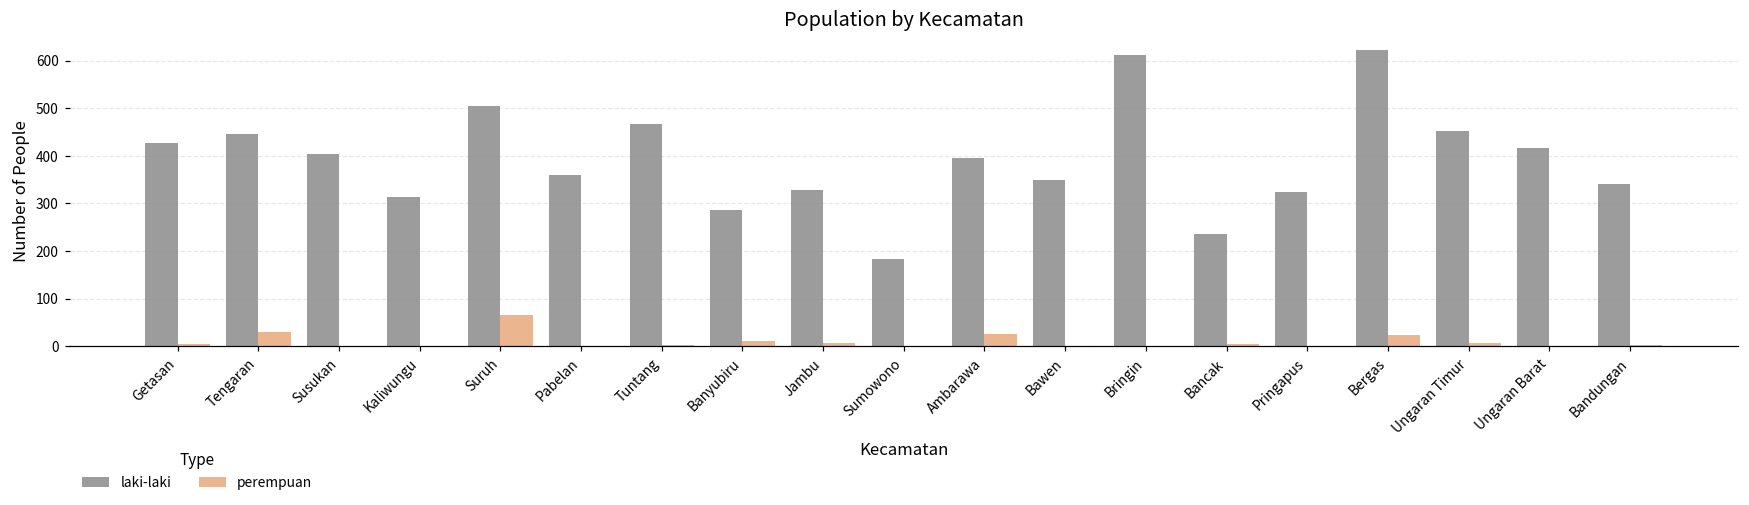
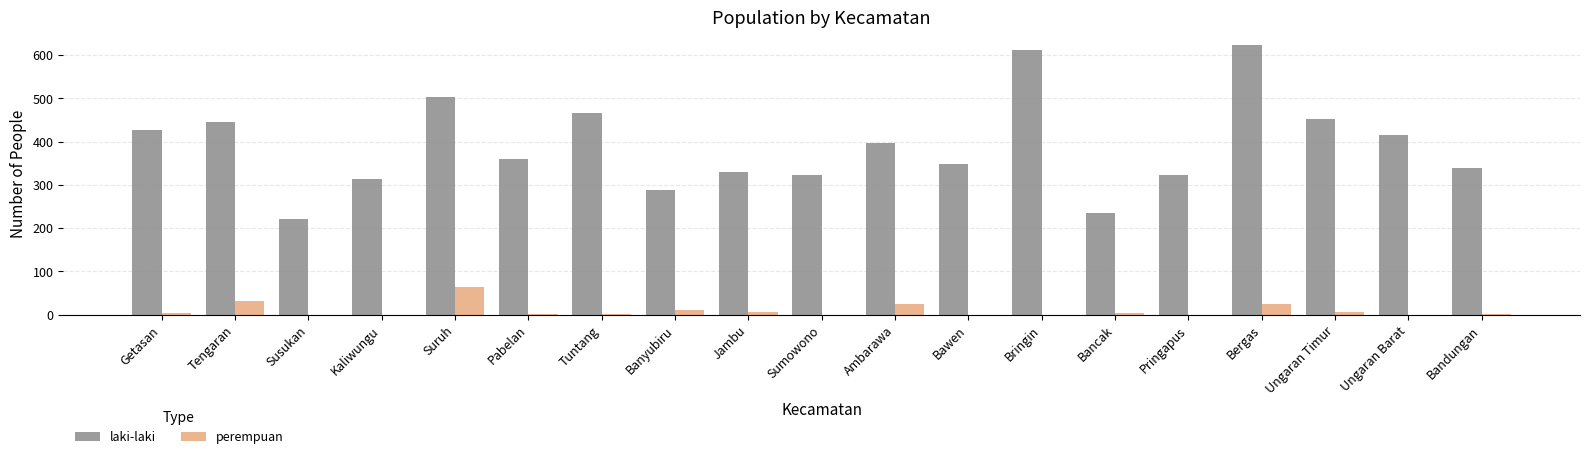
  {
    "laki-laki": {
      "Getasan": 430,
      "Tengaran": 450,
-     "Susukan": 400,
+     "Susukan": 220,
      "Kaliwungu": 310,
      "Suruh": 500,
      "Pabelan": 360,
      "Tuntang": 470,
      "Banyubiru": 290,
      "Jambu": 330,
-     "Sumowono": 180,
+     "Sumowono": 320,
      "Ambarawa": 400,
      "Bawen": 350,
      "Bringin": 610,
      "Bancak": 240,
      "Pringapus": 320,
      "Bergas": 620,
      "Ungaran Timur": 450,
      "Ungaran Barat": 420,
      "Bandungan": 340
    },
    "perempuan": {
      "Tengaran": 30,
      "Susukan": 0,
      "Kaliwungu": 0,
      "Suruh": 70,
      "Banyubiru": 10,
      "Jambu": 10,
      "Sumowono": 0,
      "Ambarawa": 30,
      "Bawen": 0,
      "Bringin": 0,
      "Pringapus": 0,
      "Bergas": 20,
      "Ungaran Timur": 10,
      "Ungaran Barat": 0
    }
  }
